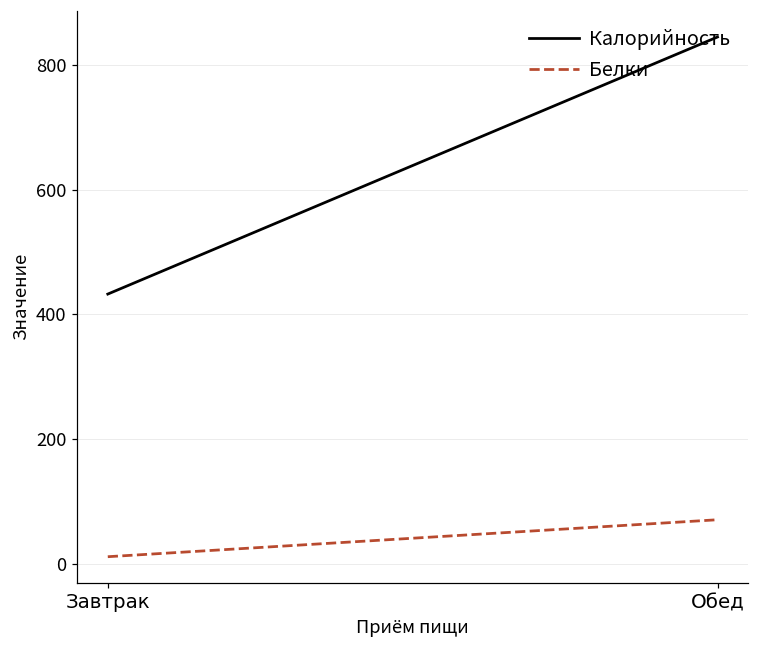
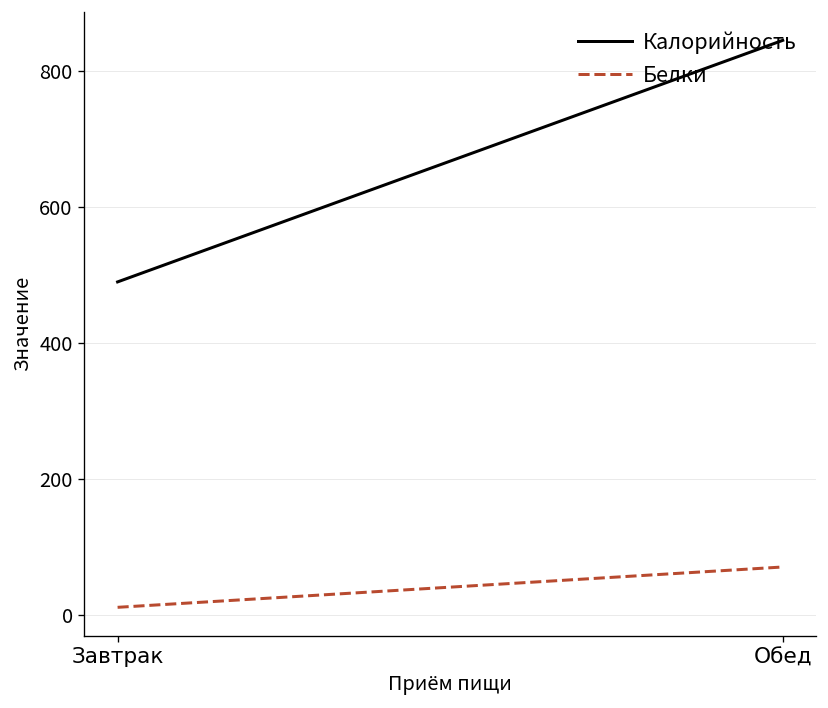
  {
    "Калорийность": {
-     "Завтрак": 430,
+     "Завтрак": 490,
      "Обед": 850
    },
    "Белки": {
      "Завтрак": 10,
      "Обед": 70
    }
  }
